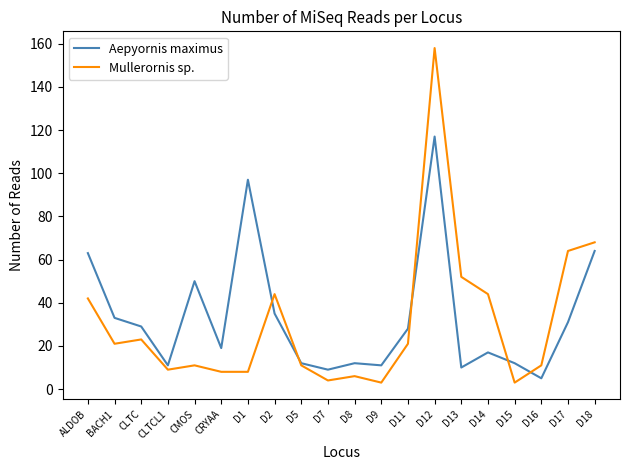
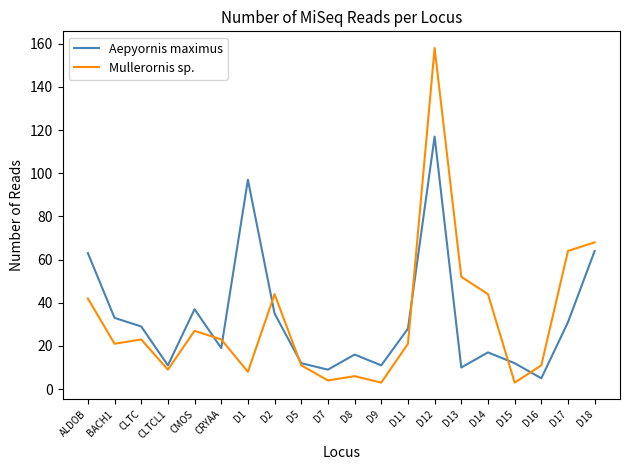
  {
    "Aepyornis maximus": {
      "ALDOB": 63,
      "BACH1": 33,
      "CLTC": 29,
      "CLTCL1": 11,
-     "CMOS": 50,
+     "CMOS": 37,
      "CRYAA": 19,
      "D1": 97,
      "D2": 35,
      "D7": 9,
-     "D8": 12,
+     "D8": 16,
      "D9": 11,
      "D11": 28,
      "D12": 117,
      "D13": 10,
      "D14": 17,
      "D15": 12,
      "D16": 5,
      "D17": 31,
      "D18": 64
    },
    "Mullerornis sp.": {
      "ALDOB": 42,
      "BACH1": 21,
      "CLTC": 23,
      "CLTCL1": 9,
-     "CMOS": 11,
-     "CRYAA": 8,
+     "CMOS": 27,
+     "CRYAA": 23,
      "D1": 8,
      "D2": 44,
      "D7": 4,
      "D8": 6,
      "D9": 3,
      "D11": 21,
      "D12": 158,
      "D13": 52,
      "D14": 44,
      "D15": 3,
      "D16": 11,
      "D17": 64,
      "D18": 68
    }
  }
